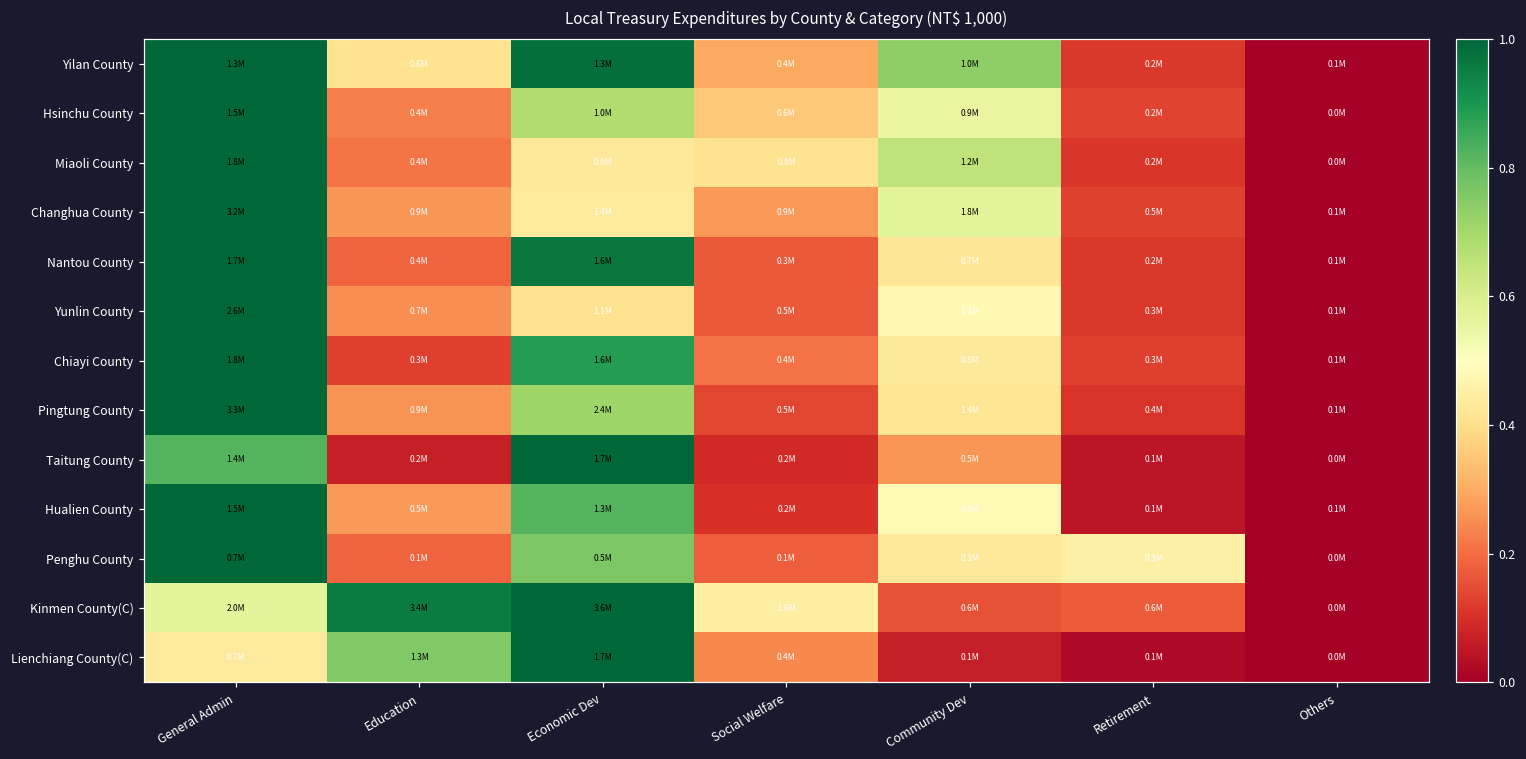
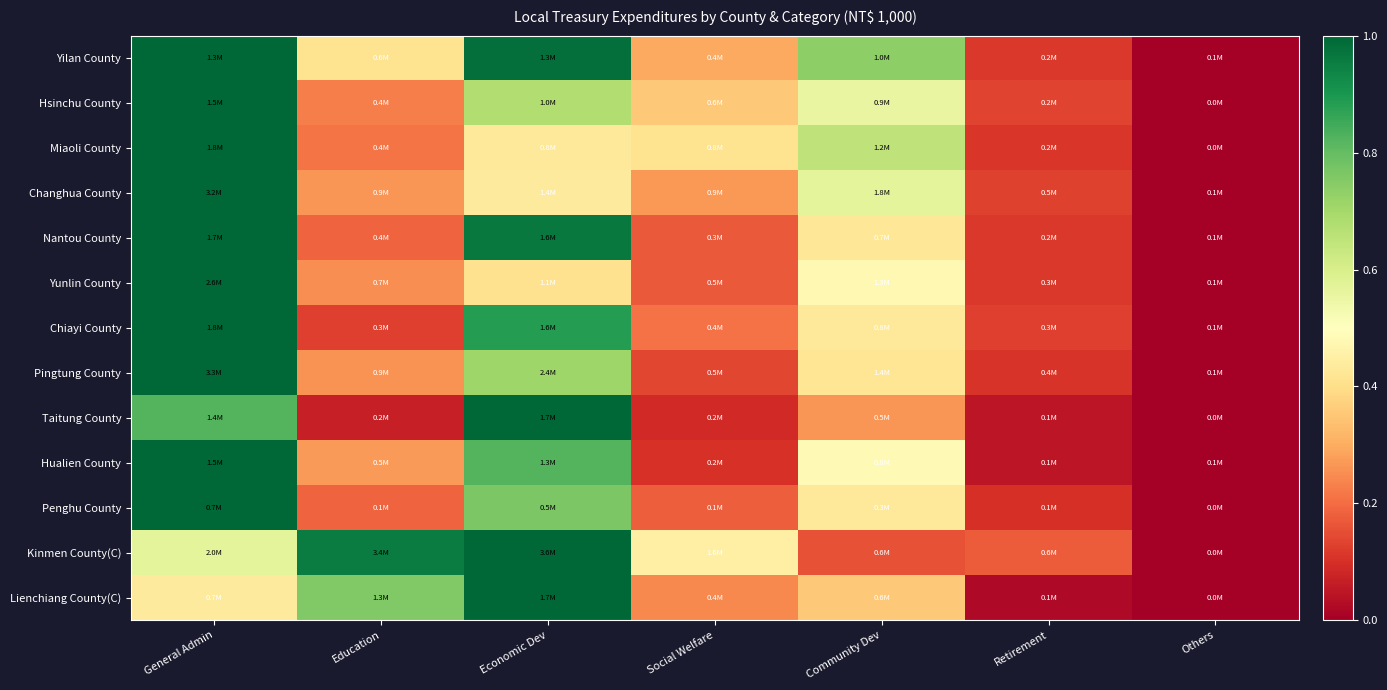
  {
    "Yilan County": {
      "General Admin": "1.3M",
      "Education": "0.6M",
      "Economic Dev": "1.3M",
      "Social Welfare": "0.4M",
      "Community Dev": "1.0M",
      "Retirement": "0.2M",
      "Others": "0.1M"
    },
    "Hsinchu County": {
      "General Admin": "1.5M",
      "Education": "0.4M",
      "Economic Dev": "1.0M",
      "Social Welfare": "0.6M",
      "Community Dev": "0.9M",
      "Retirement": "0.2M",
      "Others": "0.0M"
    },
    "Miaoli County": {
      "General Admin": "1.8M",
      "Education": "0.4M",
      "Economic Dev": "0.8M",
      "Social Welfare": "0.8M",
      "Community Dev": "1.2M",
      "Retirement": "0.2M",
      "Others": "0.0M"
    },
    "Changhua County": {
      "General Admin": "3.2M",
      "Education": "0.9M",
      "Economic Dev": "1.4M",
      "Social Welfare": "0.9M",
      "Community Dev": "1.8M",
      "Retirement": "0.5M",
      "Others": "0.1M"
    },
    "Nantou County": {
      "General Admin": "1.7M",
      "Education": "0.4M",
      "Economic Dev": "1.6M",
      "Social Welfare": "0.3M",
      "Community Dev": "0.7M",
      "Retirement": "0.2M",
      "Others": "0.1M"
    },
    "Yunlin County": {
      "General Admin": "2.6M",
      "Education": "0.7M",
      "Economic Dev": "1.1M",
      "Social Welfare": "0.5M",
      "Community Dev": "1.3M",
      "Retirement": "0.3M",
      "Others": "0.1M"
    },
    "Chiayi County": {
      "General Admin": "1.8M",
      "Education": "0.3M",
      "Economic Dev": "1.6M",
      "Social Welfare": "0.4M",
      "Community Dev": "0.8M",
      "Retirement": "0.3M",
      "Others": "0.1M"
    },
    "Pingtung County": {
      "General Admin": "3.3M",
      "Education": "0.9M",
      "Economic Dev": "2.4M",
      "Social Welfare": "0.5M",
      "Community Dev": "1.4M",
      "Retirement": "0.4M",
      "Others": "0.1M"
    },
    "Taitung County": {
      "General Admin": "1.4M",
      "Education": "0.2M",
      "Economic Dev": "1.7M",
      "Social Welfare": "0.2M",
      "Community Dev": "0.5M",
      "Retirement": "0.1M",
      "Others": "0.0M"
    },
    "Hualien County": {
      "General Admin": "1.5M",
      "Education": "0.5M",
      "Economic Dev": "1.3M",
      "Social Welfare": "0.2M",
      "Community Dev": "0.8M",
      "Retirement": "0.1M",
      "Others": "0.1M"
    },
    "Penghu County": {
      "General Admin": "0.7M",
      "Education": "0.1M",
      "Economic Dev": "0.5M",
      "Social Welfare": "0.1M",
      "Community Dev": "0.3M",
-     "Retirement": "0.3M",
+     "Retirement": "0.1M",
      "Others": "0.0M"
    },
    "Kinmen County(C)": {
      "General Admin": "2.0M",
      "Education": "3.4M",
      "Economic Dev": "3.6M",
      "Social Welfare": "1.6M",
      "Community Dev": "0.6M",
      "Retirement": "0.6M",
      "Others": "0.0M"
    },
    "Lienchiang County(C)": {
      "General Admin": "0.7M",
      "Education": "1.3M",
      "Economic Dev": "1.7M",
      "Social Welfare": "0.4M",
-     "Community Dev": "0.1M",
+     "Community Dev": "0.6M",
      "Retirement": "0.1M",
      "Others": "0.0M"
    }
  }
